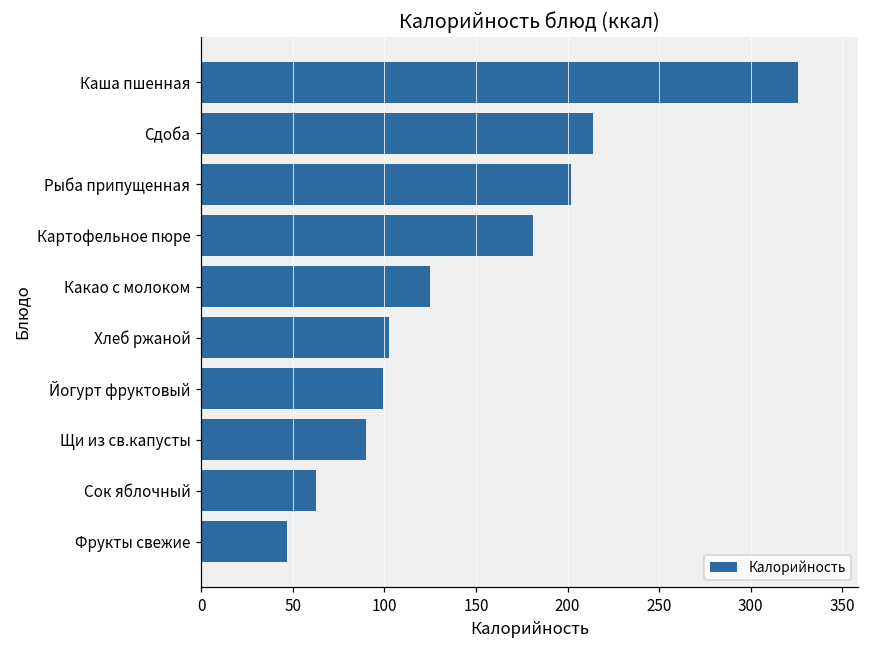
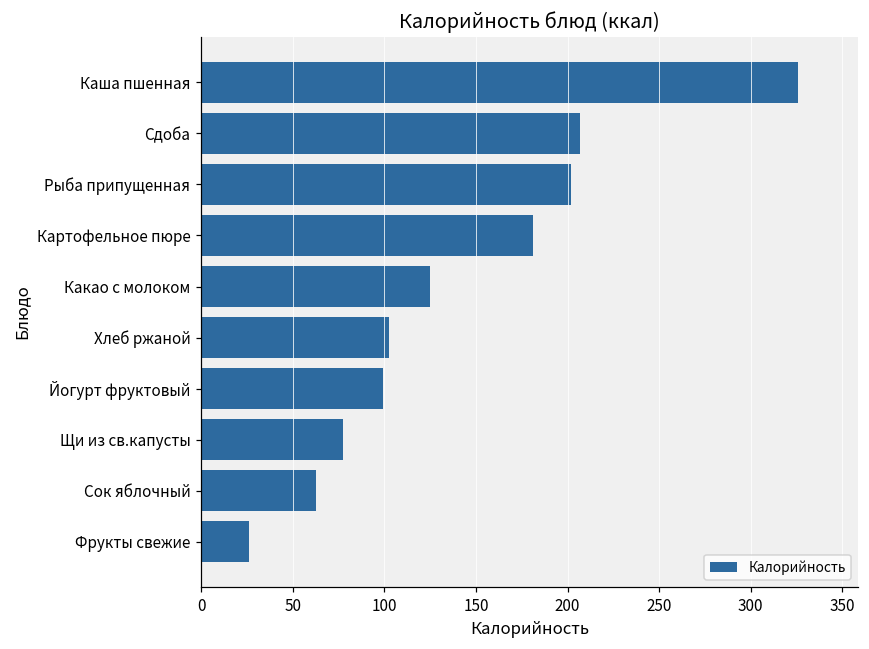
  {
    "Каша пшенная": 326,
-   "Сдоба": 214,
+   "Сдоба": 207,
    "Рыба припущенная": 202,
    "Картофельное пюре": 181,
    "Какао с молоком": 125,
    "Хлеб ржаной": 103,
    "Йогурт фруктовый": 99,
-   "Щи из св.капусты": 90,
+   "Щи из св.капусты": 78,
    "Сок яблочный": 63,
-   "Фрукты свежие": 47
+   "Фрукты свежие": 26
  }
